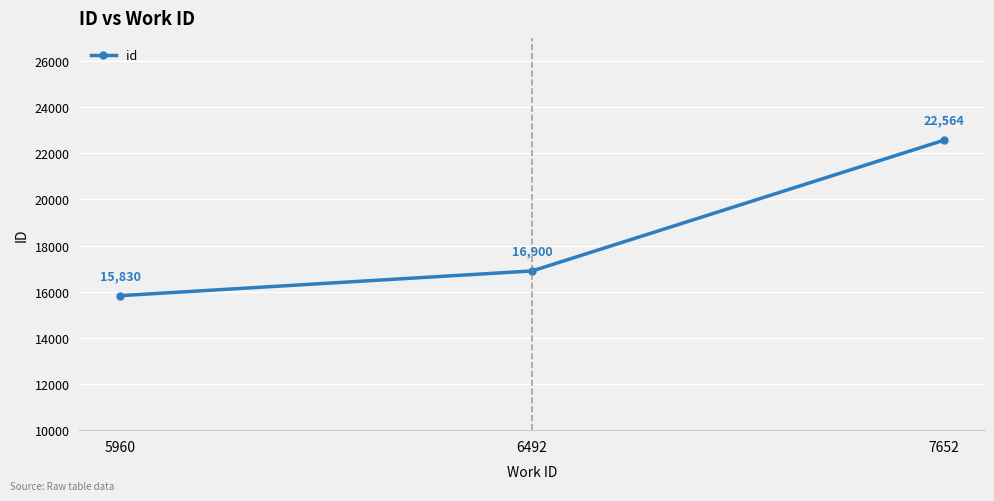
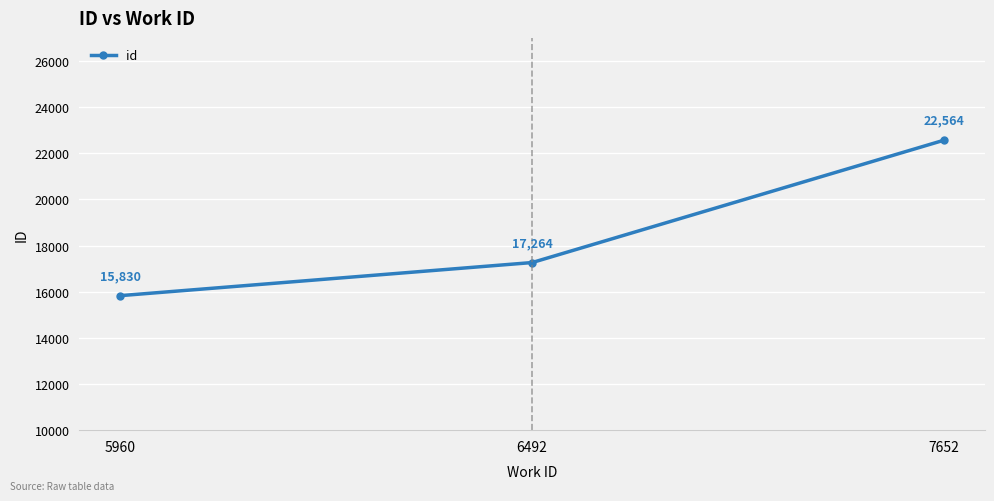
  {
    "5960": "15,830",
-   "6492": "16,900",
+   "6492": "17,264",
    "7652": "22,564"
  }
